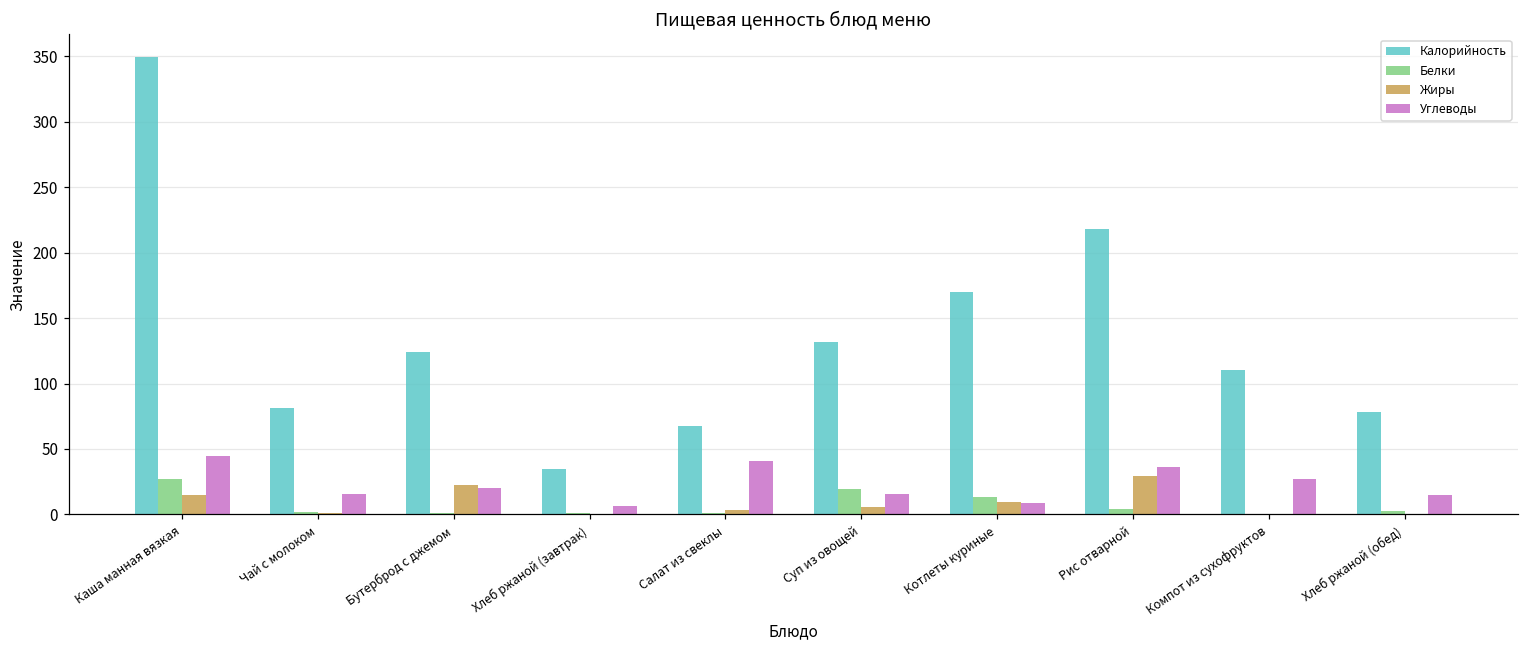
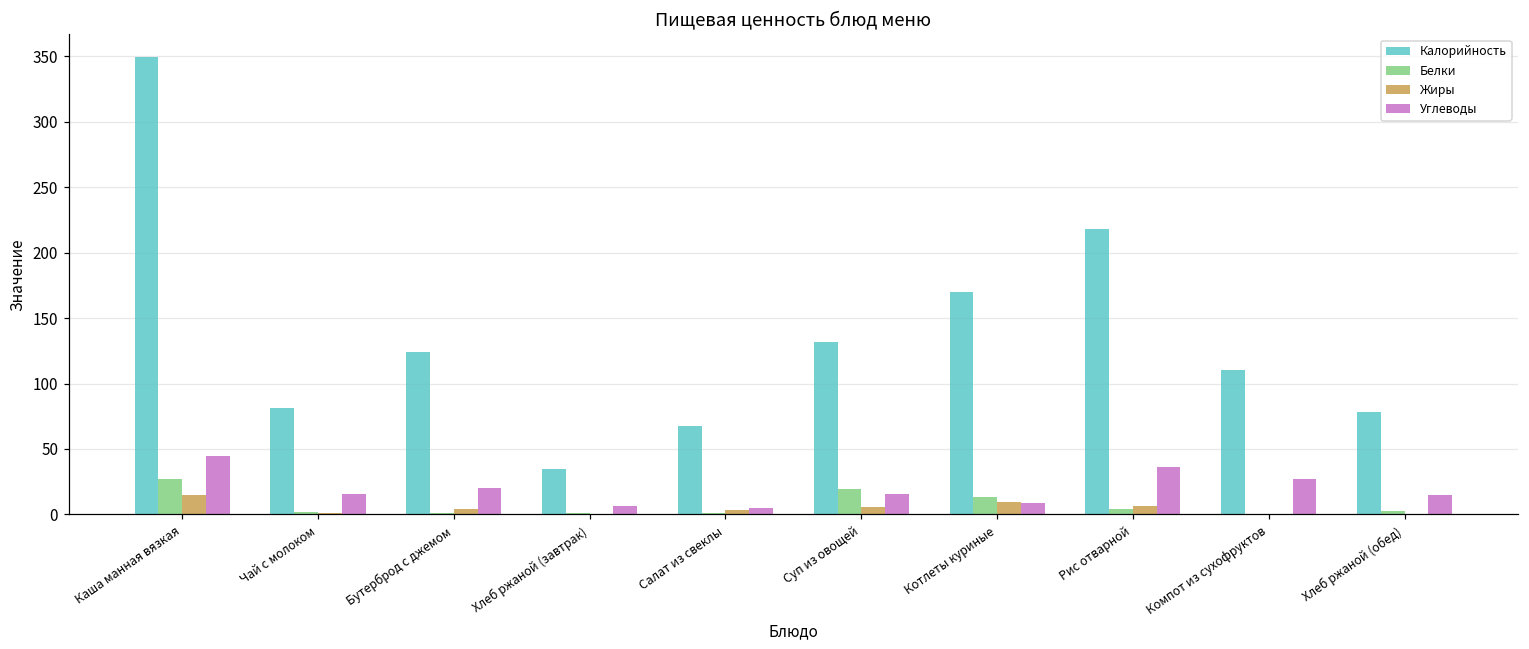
  {
    "Калорийность": {
      "Каша манная вязкая": 349,
      "Чай с молоком": 81,
      "Бутерброд с джемом": 124,
      "Хлеб ржаной (завтрак)": 35,
      "Салат из свеклы": 67,
      "Суп из овощей": 132,
      "Котлеты куриные": 170,
      "Рис отварной": 218,
      "Компот из сухофруктов": 110,
      "Хлеб ржаной (обед)": 78
    },
    "Белки": {
      "Каша манная вязкая": 27,
      "Суп из овощей": 20,
      "Котлеты куриные": 14,
      "Рис отварной": 4,
      "Хлеб ржаной (обед)": 3
    },
    "Жиры": {
      "Каша манная вязкая": 15,
-     "Бутерброд с джемом": 23,
+     "Бутерброд с джемом": 4,
      "Салат из свеклы": 3,
      "Суп из овощей": 6,
      "Котлеты куриные": 10,
-     "Рис отварной": 29,
+     "Рис отварной": 6,
      "Компот из сухофруктов": 0
    },
    "Углеводы": {
      "Каша манная вязкая": 44,
      "Чай с молоком": 16,
      "Бутерброд с джемом": 20,
      "Хлеб ржаной (завтрак)": 7,
-     "Салат из свеклы": 41,
+     "Салат из свеклы": 5,
      "Суп из овощей": 16,
      "Котлеты куриные": 8,
      "Рис отварной": 36,
      "Компот из сухофруктов": 27,
      "Хлеб ржаной (обед)": 15
    }
  }
